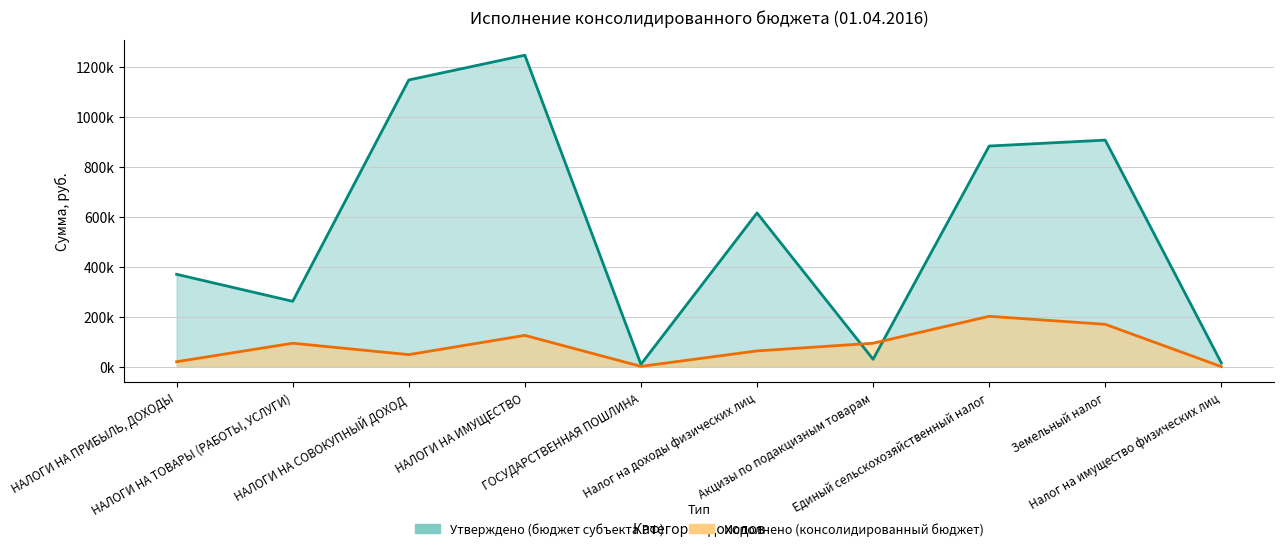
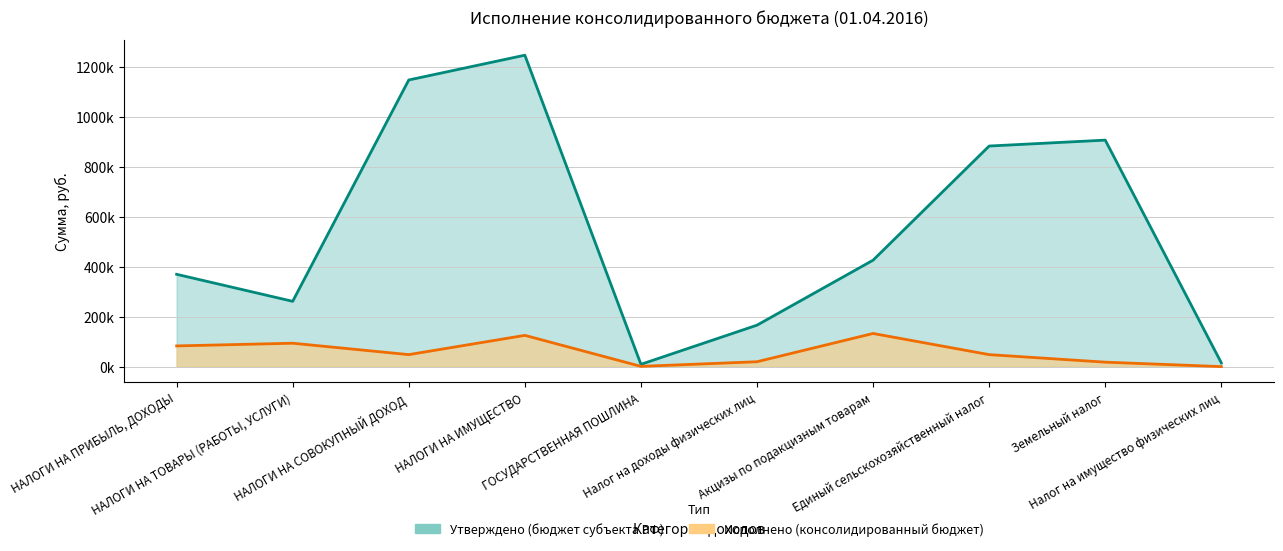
  {
    "Утверждено (бюджет субъекта РФ)": {
      "НАЛОГИ НА ПРИБЫЛЬ, ДОХОДЫ": 370000,
      "НАЛОГИ НА ТОВАРЫ (РАБОТЫ, УСЛУГИ)": 260000,
      "НАЛОГИ НА СОВОКУПНЫЙ ДОХОД": 1150000,
      "НАЛОГИ НА ИМУЩЕСТВО": 1250000,
-     "Налог на доходы физических лиц": 620000,
-     "Акцизы по подакцизным товарам": 30000,
+     "Налог на доходы физических лиц": 170000,
+     "Акцизы по подакцизным товарам": 430000,
      "Единый сельскохозяйственный налог": 880000,
      "Земельный налог": 910000,
      "Налог на имущество физических лиц": 20000
    },
    "Исполнено (консолидированный бюджет)": {
-     "НАЛОГИ НА ПРИБЫЛЬ, ДОХОДЫ": 20000,
+     "НАЛОГИ НА ПРИБЫЛЬ, ДОХОДЫ": 80000,
      "НАЛОГИ НА ТОВАРЫ (РАБОТЫ, УСЛУГИ)": 90000,
      "НАЛОГИ НА СОВОКУПНЫЙ ДОХОД": 50000,
      "НАЛОГИ НА ИМУЩЕСТВО": 130000,
-     "Налог на доходы физических лиц": 60000,
-     "Акцизы по подакцизным товарам": 90000,
-     "Единый сельскохозяйственный налог": 200000,
-     "Земельный налог": 170000,
+     "Налог на доходы физических лиц": 20000,
+     "Акцизы по подакцизным товарам": 130000,
+     "Единый сельскохозяйственный налог": 50000,
+     "Земельный налог": 20000,
      "Налог на имущество физических лиц": 0
    }
  }
